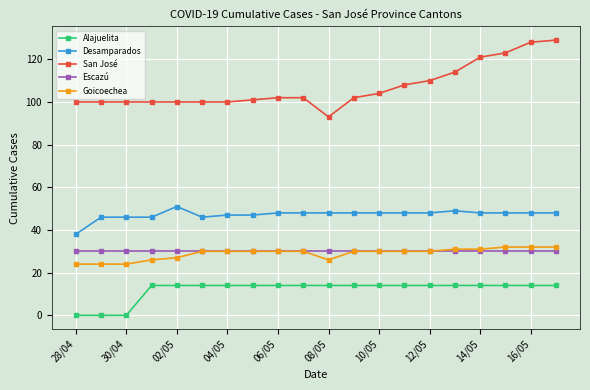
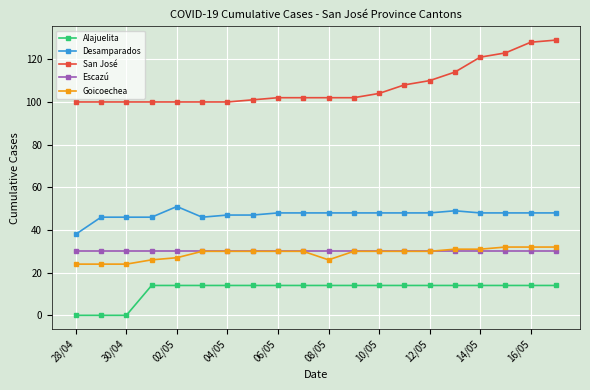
  {
    "Alajuelita": {
      "28/04": 0,
      "30/04": 0,
      "02/05": 14,
      "04/05": 14,
      "06/05": 14,
      "08/05": 14,
      "10/05": 14,
      "12/05": 14,
      "14/05": 14,
      "16/05": 14
    },
    "Desamparados": {
      "28/04": 38,
      "30/04": 46,
      "02/05": 51,
      "04/05": 47,
      "06/05": 48,
      "08/05": 48,
      "10/05": 48,
      "12/05": 48,
      "14/05": 48,
      "16/05": 48
    },
    "San José": {
      "28/04": 100,
      "30/04": 100,
      "02/05": 100,
      "04/05": 100,
      "06/05": 102,
-     "08/05": 93,
+     "08/05": 102,
      "10/05": 104,
      "12/05": 110,
      "14/05": 121,
      "16/05": 128
    },
    "Escazú": {
      "28/04": 30,
      "30/04": 30,
      "02/05": 30,
      "08/05": 30,
      "16/05": 30
    },
    "Goicoechea": {
      "28/04": 24,
      "30/04": 24,
      "02/05": 27,
      "08/05": 26,
      "16/05": 32
    }
  }
